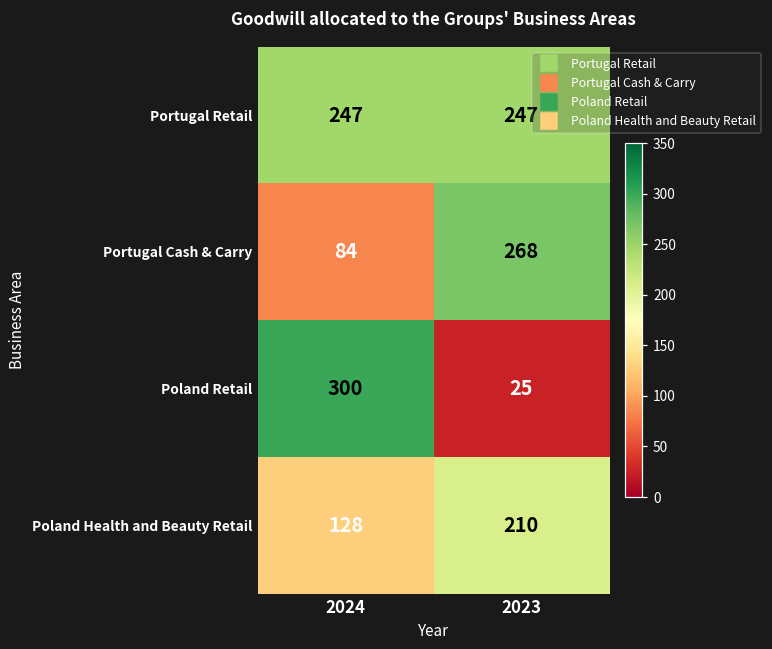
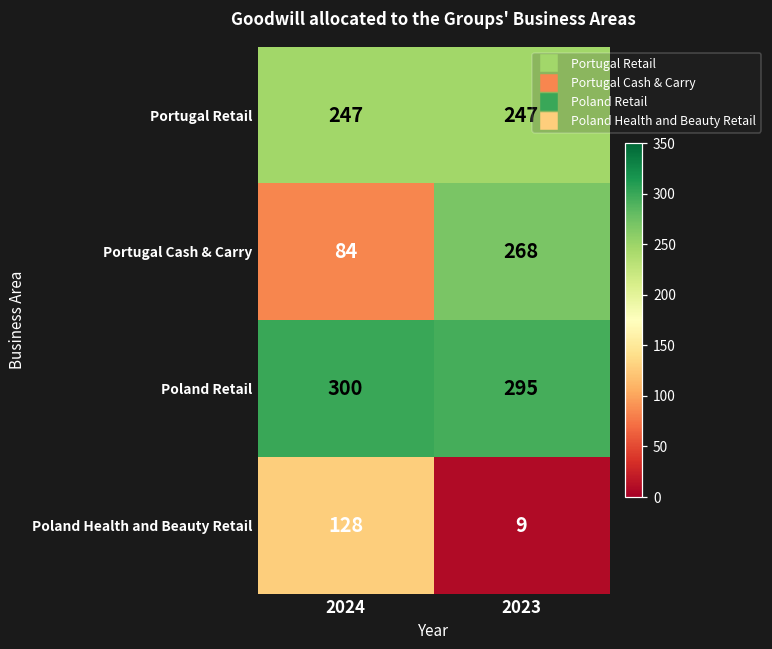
  {
    "Portugal Retail": {
      "2024": 247
    },
    "Portugal Cash & Carry": {
      "2024": 84,
      "2023": 268
    },
    "Poland Retail": {
      "2024": 300,
-     "2023": 25
+     "2023": 295
    },
    "Poland Health and Beauty Retail": {
      "2024": 128,
-     "2023": 210
+     "2023": 9
    }
  }
